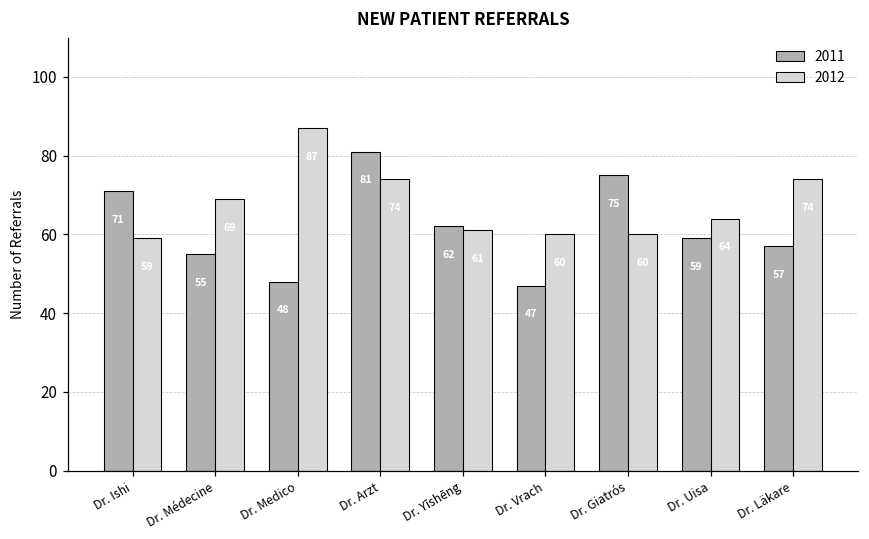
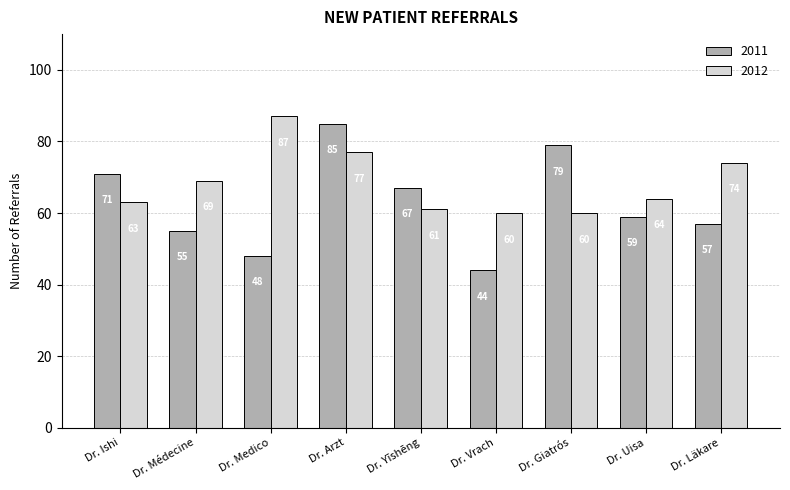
  {
    "2011": {
      "Dr. Ishi": 71,
      "Dr. Médecine": 55,
      "Dr. Medico": 48,
-     "Dr. Arzt": 81,
-     "Dr. Yīshēng": 62,
-     "Dr. Vrach": 47,
-     "Dr. Giatrós": 75,
+     "Dr. Arzt": 85,
+     "Dr. Yīshēng": 67,
+     "Dr. Vrach": 44,
+     "Dr. Giatrós": 79,
      "Dr. Uisa": 59,
      "Dr. Läkare": 57
    },
    "2012": {
-     "Dr. Ishi": 59,
+     "Dr. Ishi": 63,
      "Dr. Médecine": 69,
      "Dr. Medico": 87,
-     "Dr. Arzt": 74,
+     "Dr. Arzt": 77,
      "Dr. Yīshēng": 61,
      "Dr. Vrach": 60,
      "Dr. Giatrós": 60,
      "Dr. Uisa": 64,
      "Dr. Läkare": 74
    }
  }
